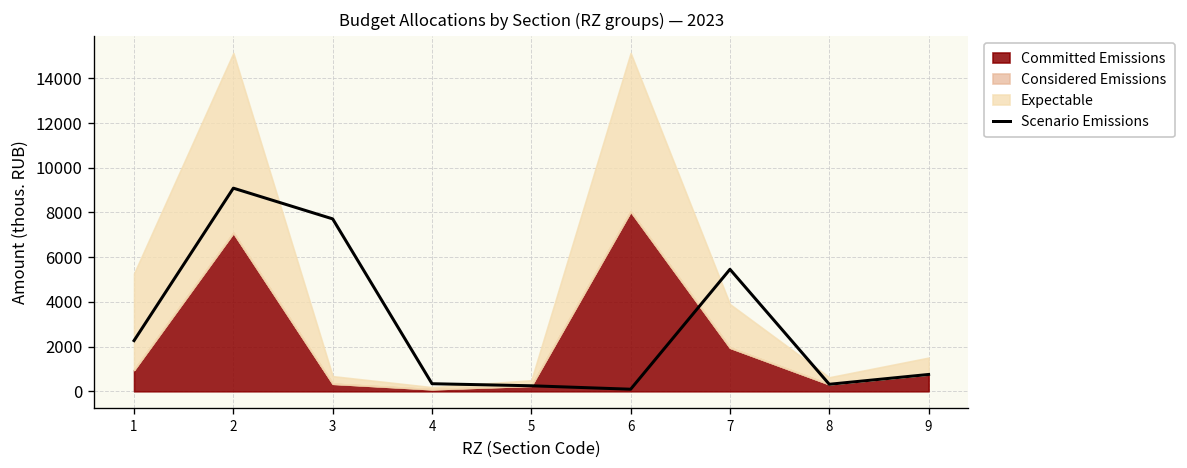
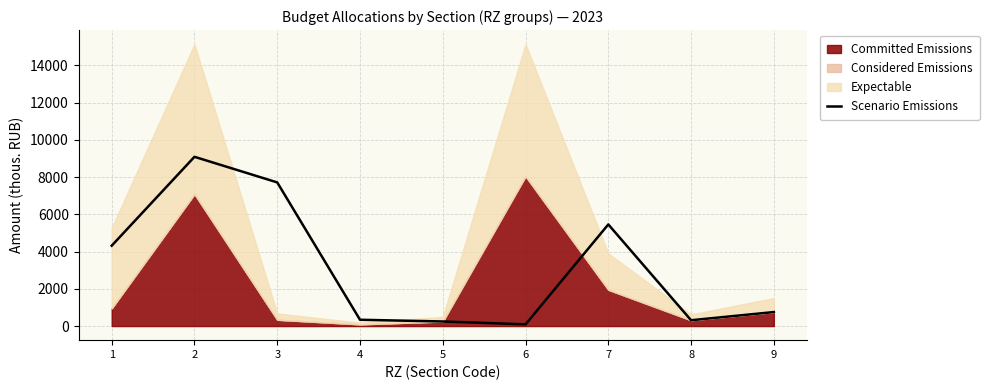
  {
    "Scenario Emissions": {
-     "1": 2300,
+     "1": 4300,
      "2": 9100,
      "3": 7700,
      "4": 300,
      "6": 100,
      "7": 5500
    }
  }
